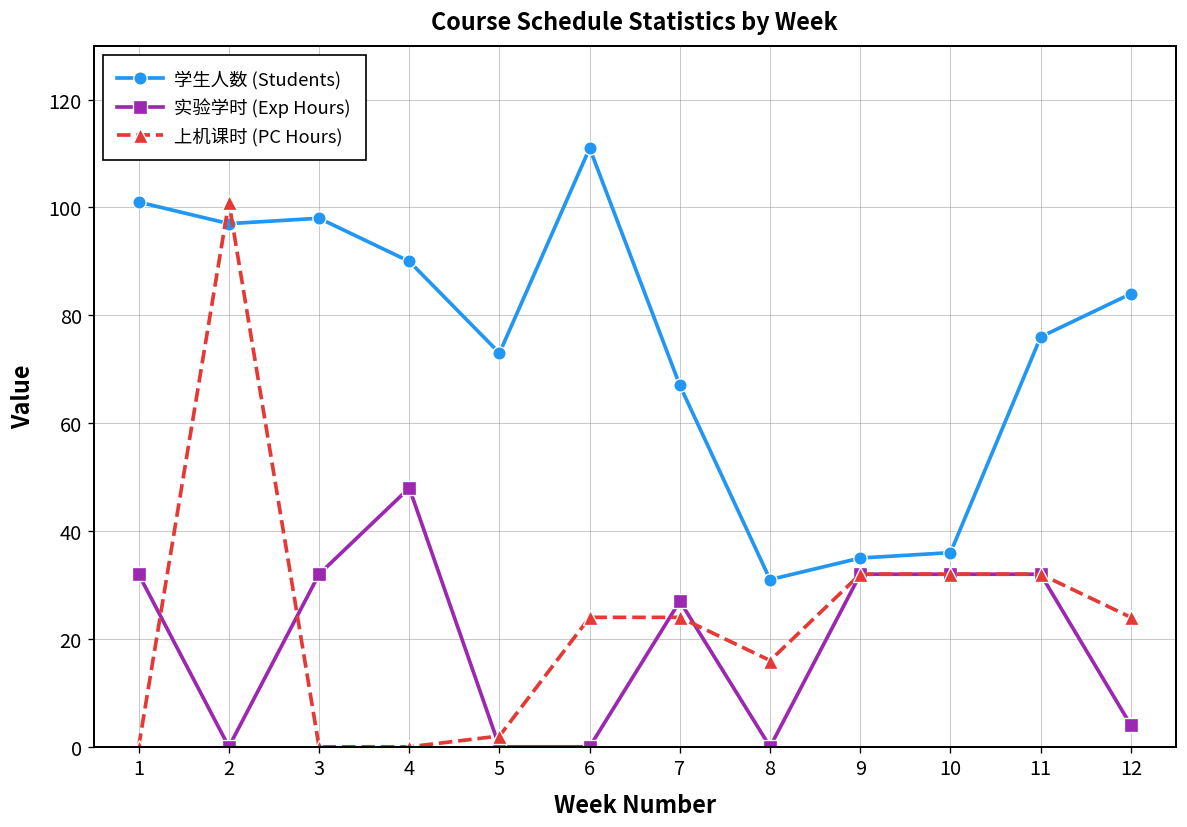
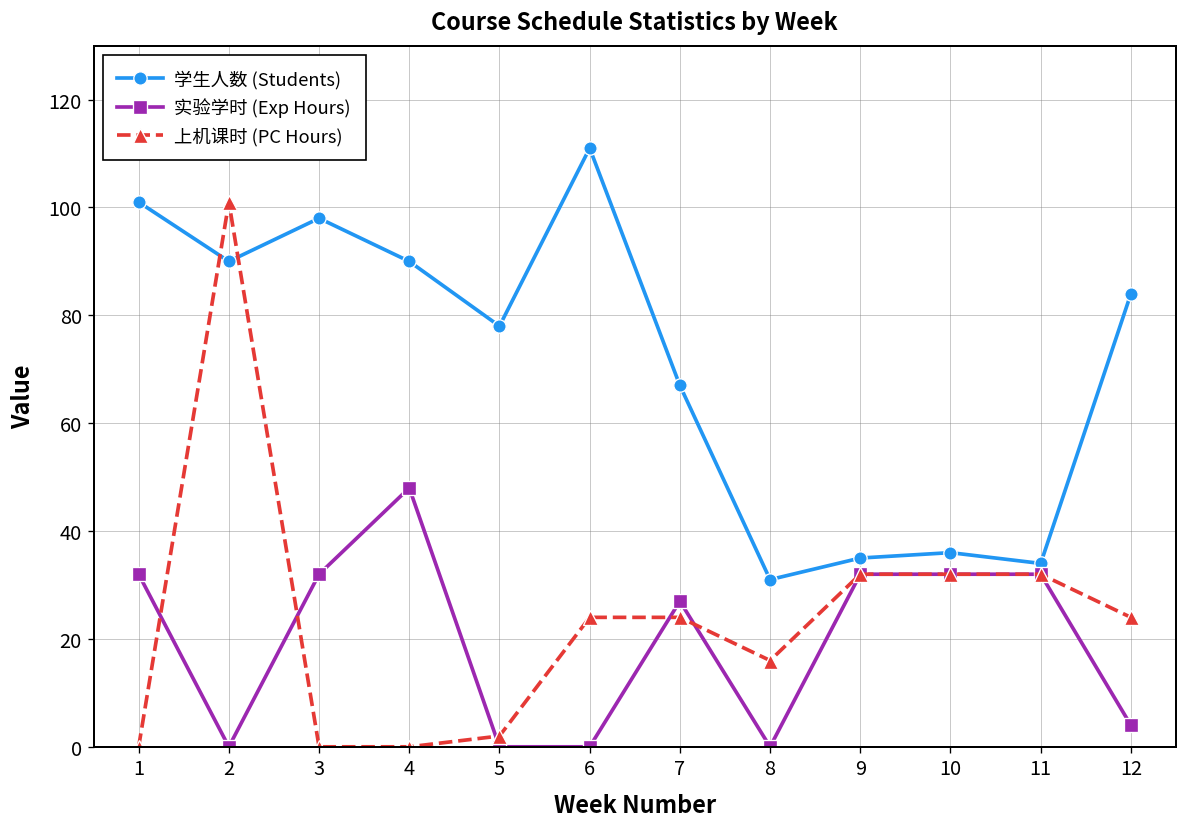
  {
    "学生人数 (Students)": {
      "1": 101,
-     "2": 97,
+     "2": 90,
      "3": 98,
      "4": 90,
-     "5": 73,
+     "5": 78,
      "6": 111,
      "7": 67,
      "8": 31,
      "9": 35,
      "10": 36,
-     "11": 76,
+     "11": 34,
      "12": 84
    },
    "实验学时 (Exp Hours)": {
      "1": 32,
      "2": 0,
      "3": 32,
      "4": 48,
      "5": 0,
      "6": 0,
      "7": 27,
      "8": 0,
      "12": 4
    },
    "上机课时 (PC Hours)": {
      "1": 0,
      "2": 101,
      "3": 0,
      "4": 0,
      "5": 2,
      "6": 24,
      "7": 24,
      "8": 16,
      "12": 24
    }
  }
